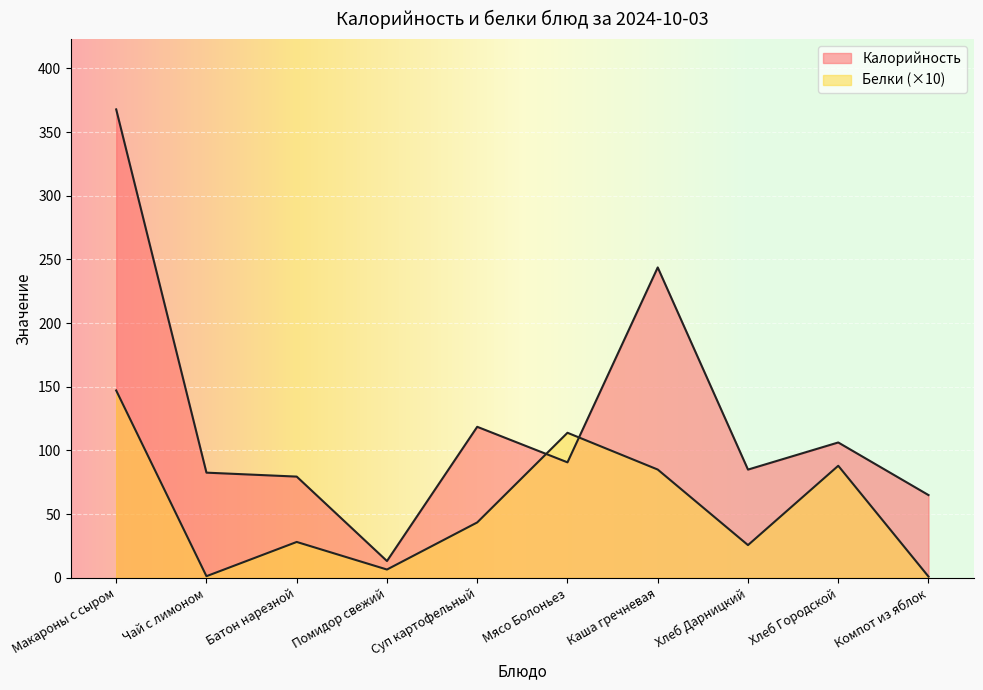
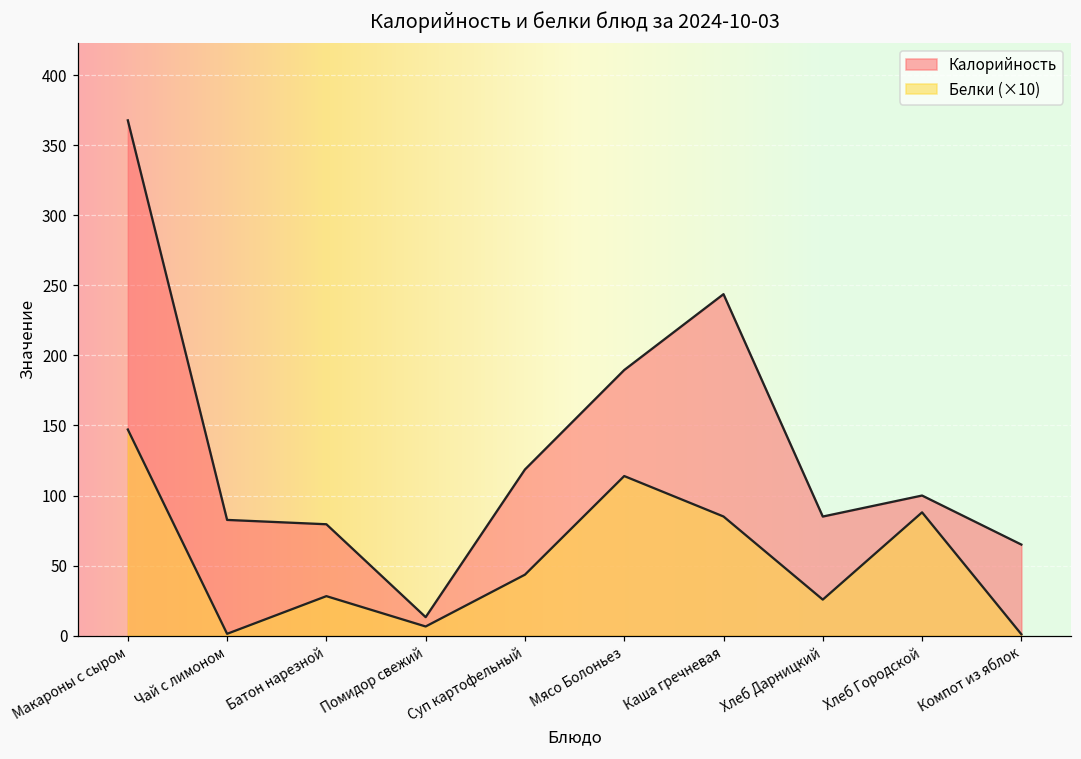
  {
    "Калорийность": {
      "Макароны с сыром": 368,
      "Чай с лимоном": 83,
      "Батон нарезной": 80,
      "Помидор свежий": 13,
      "Суп картофельный": 119,
-     "Мясо Болоньез": 91,
+     "Мясо Болоньез": 190,
      "Каша гречневая": 244,
      "Хлеб Дарницкий": 85,
-     "Хлеб Городской": 106,
+     "Хлеб Городской": 100,
      "Компот из яблок": 65
    },
    "Белки (×10)": {
      "Макароны с сыром": 147,
      "Чай с лимоном": 1,
      "Батон нарезной": 28,
      "Помидор свежий": 7,
      "Суп картофельный": 44,
      "Мясо Болоньез": 114,
      "Каша гречневая": 85,
      "Хлеб Дарницкий": 26,
      "Хлеб Городской": 88,
      "Компот из яблок": 1
    }
  }
